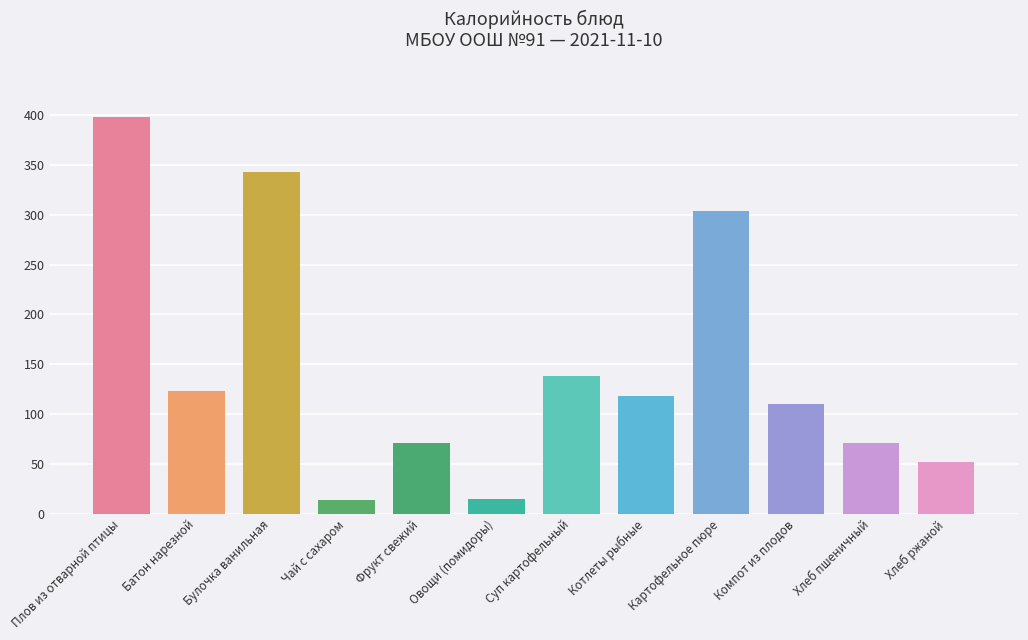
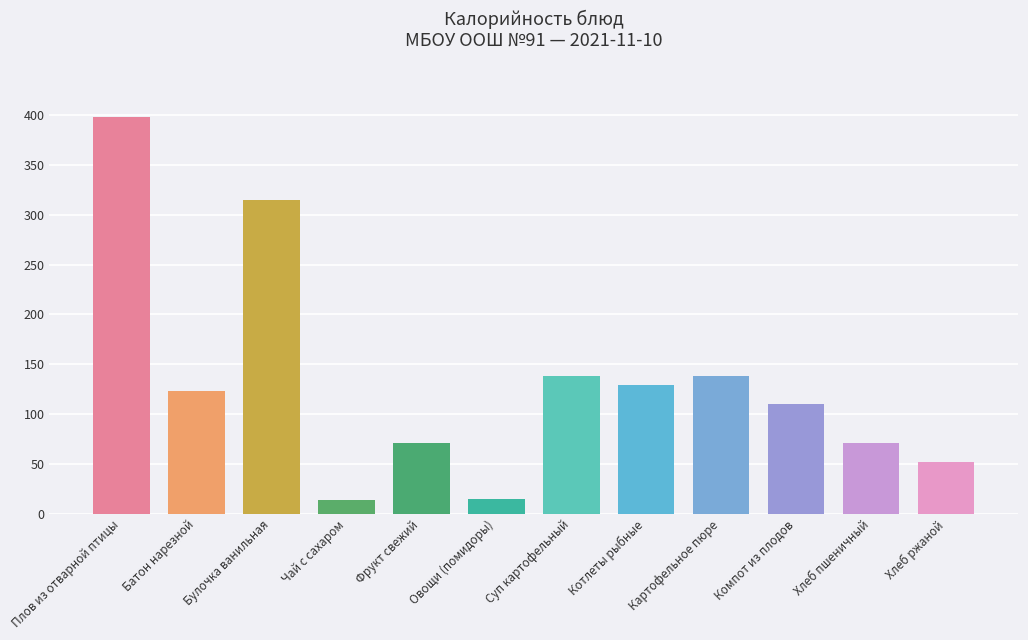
  {
    "Плов из отварной птицы": 400,
    "Батон нарезной": 120,
-   "Булочка ванильная": 340,
+   "Булочка ванильная": 320,
    "Чай с сахаром": 10,
    "Фрукт свежий": 70,
    "Овощи (помидоры)": 10,
    "Суп картофельный": 140,
-   "Котлеты рыбные": 120,
-   "Картофельное пюре": 300,
+   "Котлеты рыбные": 130,
+   "Картофельное пюре": 140,
    "Компот из плодов": 110,
    "Хлеб пшеничный": 70,
    "Хлеб ржаной": 50
  }
